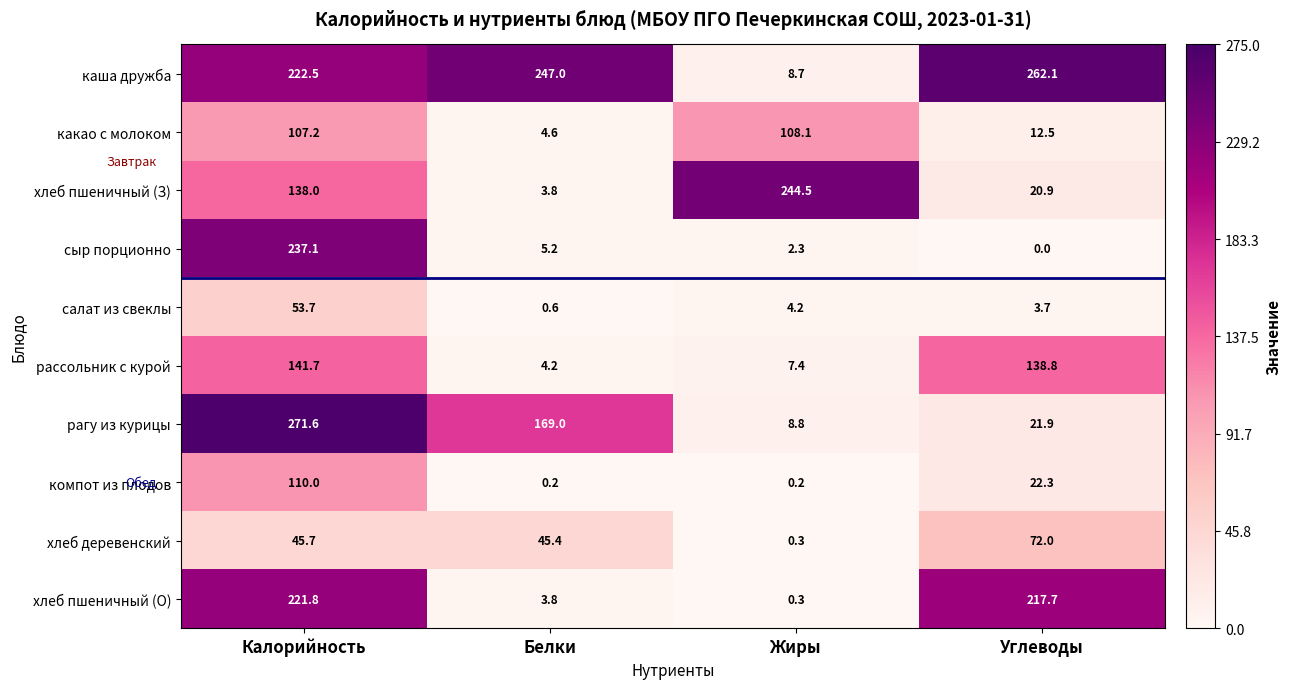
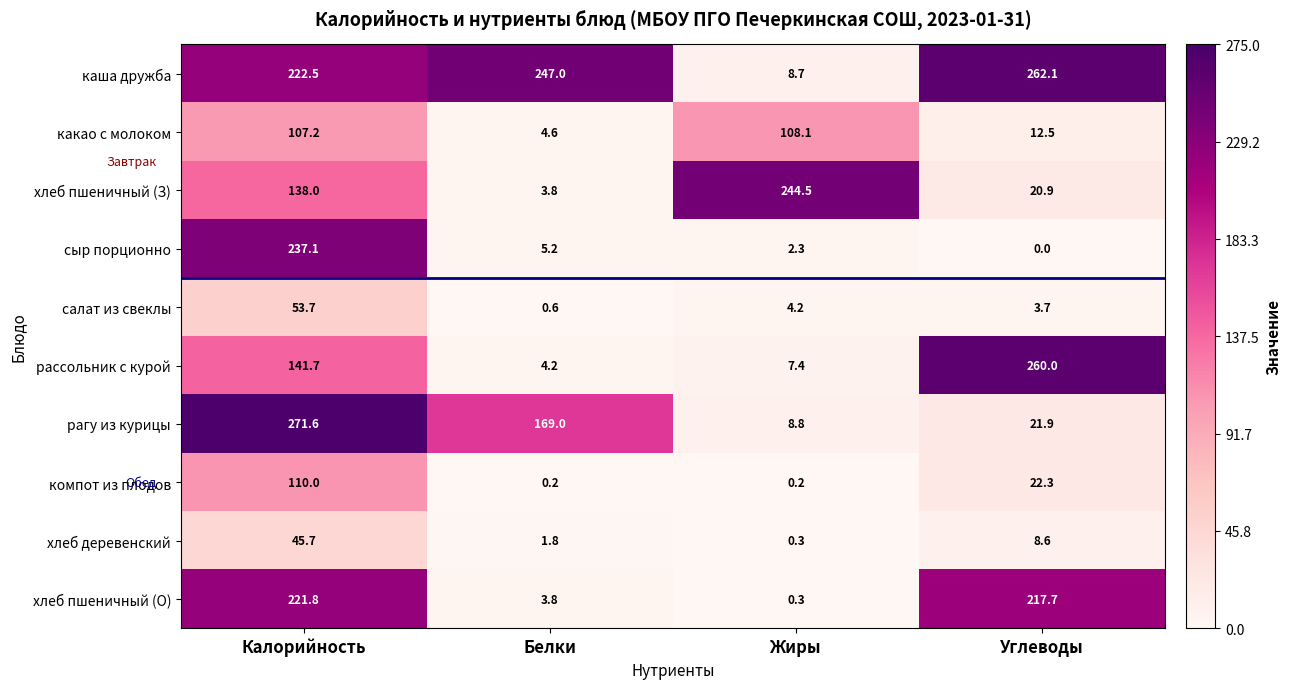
  {
    "каша дружба": {
      "Калорийность": 222.5,
      "Белки": 247.0,
      "Жиры": 8.7,
      "Углеводы": 262.1
    },
    "какао с молоком": {
      "Калорийность": 107.2,
      "Белки": 4.6,
      "Жиры": 108.1,
      "Углеводы": 12.5
    },
    "хлеб пшеничный (З)": {
      "Калорийность": 138.0,
      "Белки": 3.8,
      "Жиры": 244.5,
      "Углеводы": 20.9
    },
    "сыр порционно": {
      "Калорийность": 237.1,
      "Белки": 5.2,
      "Жиры": 2.3,
      "Углеводы": 0.0
    },
    "салат из свеклы": {
      "Калорийность": 53.7,
      "Белки": 0.6,
      "Жиры": 4.2,
      "Углеводы": 3.7
    },
    "рассольник с курой": {
      "Калорийность": 141.7,
      "Белки": 4.2,
      "Жиры": 7.4,
-     "Углеводы": 138.8
+     "Углеводы": 260.0
    },
    "рагу из курицы": {
      "Калорийность": 271.6,
      "Белки": 169.0,
      "Жиры": 8.8,
      "Углеводы": 21.9
    },
    "компот из плодов": {
      "Калорийность": 110.0,
      "Белки": 0.2,
      "Жиры": 0.2,
      "Углеводы": 22.3
    },
    "хлеб деревенский": {
      "Калорийность": 45.7,
-     "Белки": 45.4,
+     "Белки": 1.8,
      "Жиры": 0.3,
-     "Углеводы": 72.0
+     "Углеводы": 8.6
    },
    "хлеб пшеничный (О)": {
      "Калорийность": 221.8,
      "Белки": 3.8,
      "Жиры": 0.3,
      "Углеводы": 217.7
    }
  }
